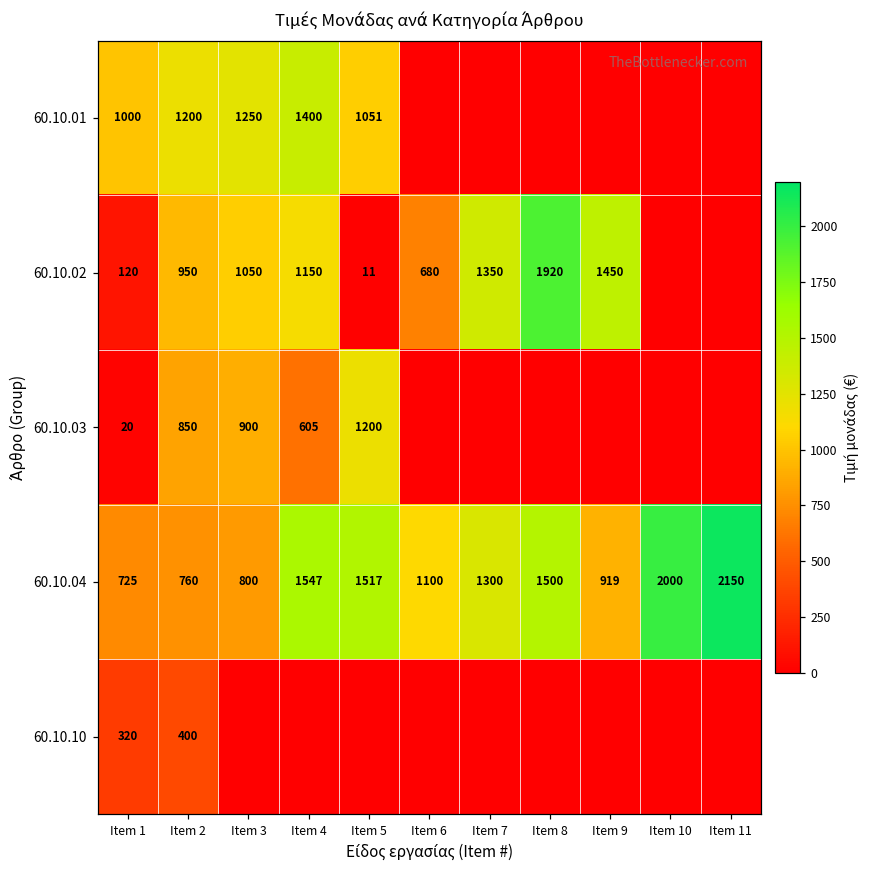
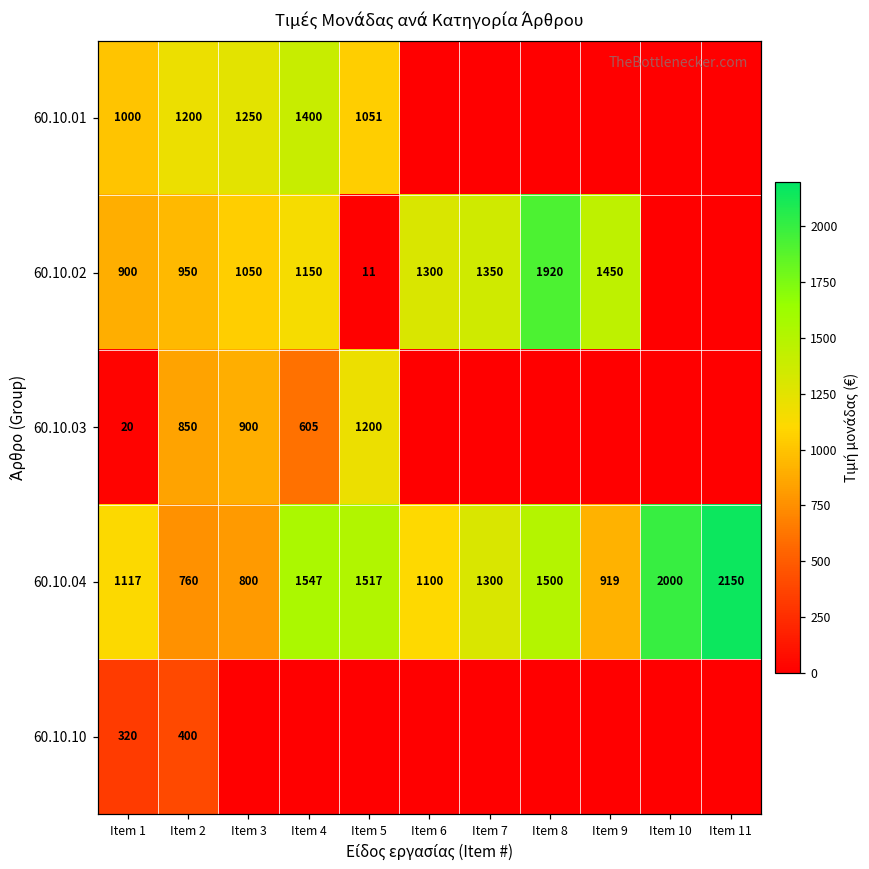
  {
    "60.10.01": {
      "Item 1": 1000,
      "Item 2": 1200,
      "Item 3": 1250,
      "Item 4": 1400,
      "Item 5": 1051
    },
    "60.10.02": {
-     "Item 1": 120,
+     "Item 1": 900,
      "Item 2": 950,
      "Item 3": 1050,
      "Item 4": 1150,
      "Item 5": 11,
-     "Item 6": 680,
+     "Item 6": 1300,
      "Item 7": 1350,
      "Item 8": 1920,
      "Item 9": 1450
    },
    "60.10.03": {
      "Item 1": 20,
      "Item 2": 850,
      "Item 3": 900,
      "Item 4": 605,
      "Item 5": 1200
    },
    "60.10.04": {
-     "Item 1": 725,
+     "Item 1": 1117,
      "Item 2": 760,
      "Item 3": 800,
      "Item 4": 1547,
      "Item 5": 1517,
      "Item 6": 1100,
      "Item 7": 1300,
      "Item 8": 1500,
      "Item 9": 919,
      "Item 10": 2000,
      "Item 11": 2150
    },
    "60.10.10": {
      "Item 1": 320,
      "Item 2": 400
    }
  }
